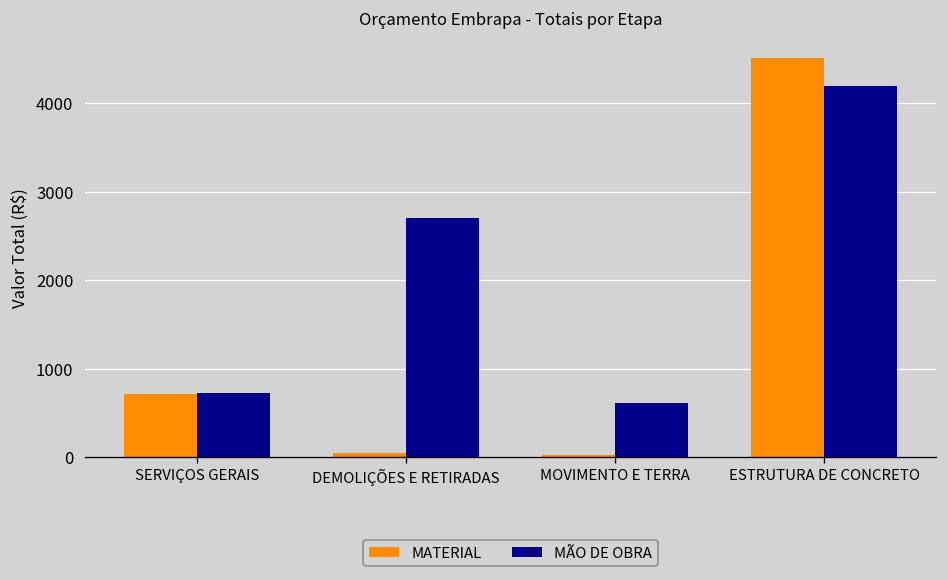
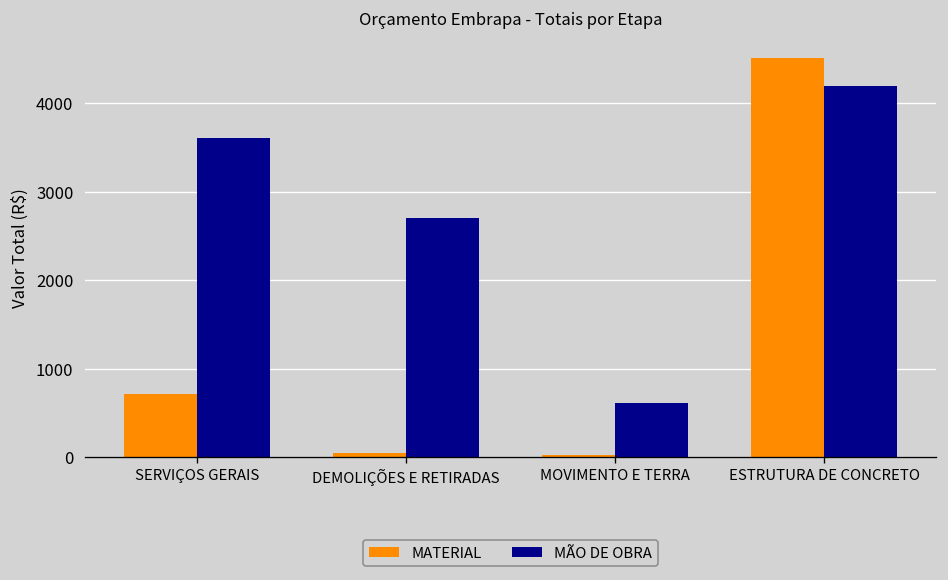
  {
    "MATERIAL": {
      "SERVIÇOS GERAIS": 700,
      "DEMOLIÇÕES E RETIRADAS": 100,
      "ESTRUTURA DE CONCRETO": 4500
    },
    "MÃO DE OBRA": {
-     "SERVIÇOS GERAIS": 700,
+     "SERVIÇOS GERAIS": 3600,
      "DEMOLIÇÕES E RETIRADAS": 2700,
      "MOVIMENTO E TERRA": 600,
      "ESTRUTURA DE CONCRETO": 4200
    }
  }
